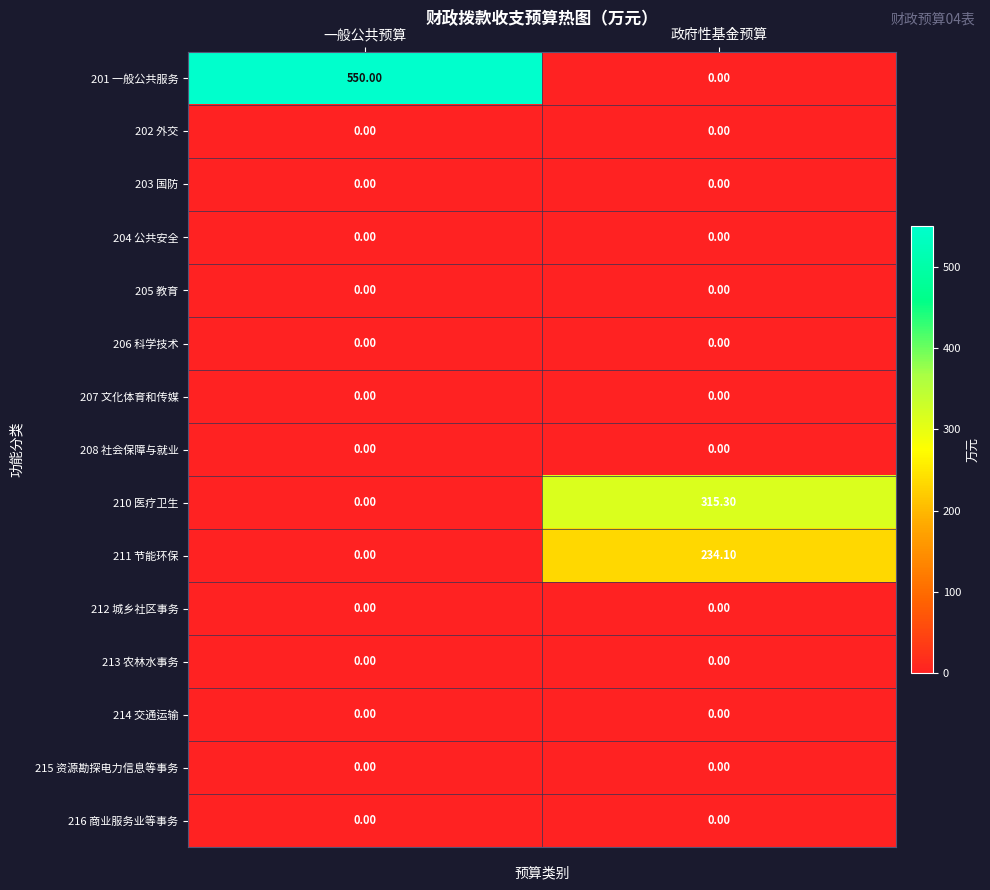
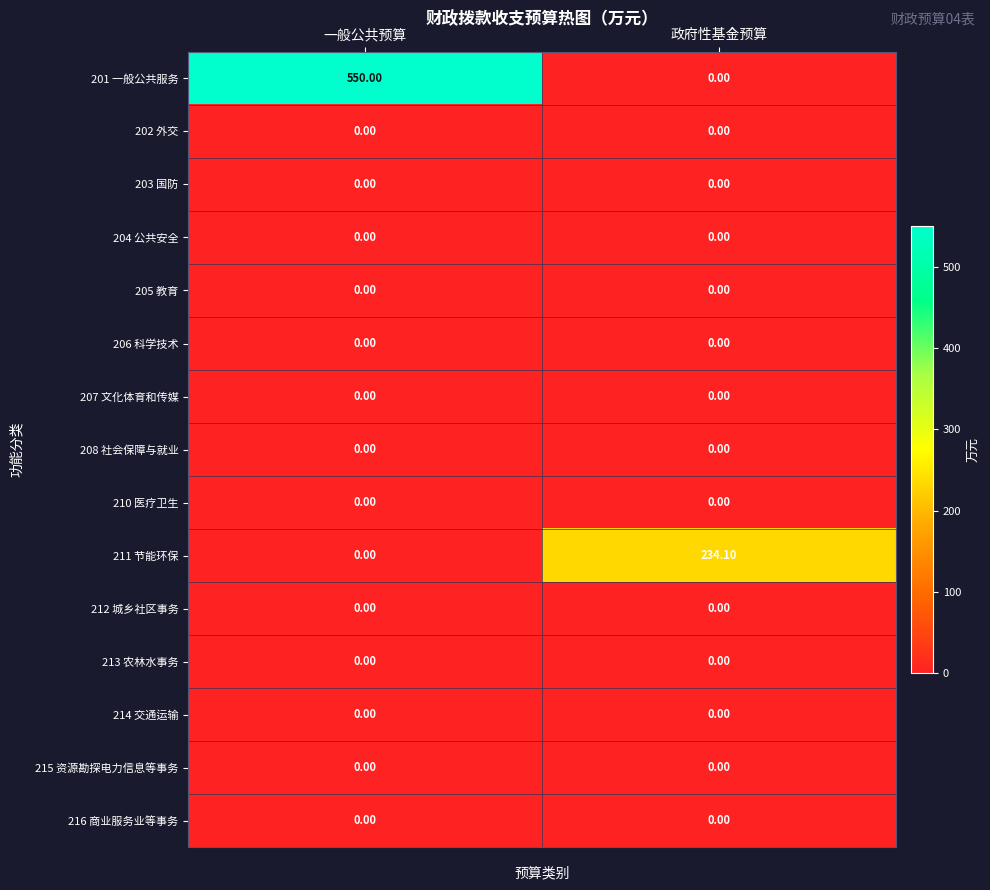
  {
    "201 一般公共服务": {
      "一般公共预算": 550.00,
      "政府性基金预算": 0.00
    },
    "202 外交": {
      "一般公共预算": 0.00,
      "政府性基金预算": 0.00
    },
    "203 国防": {
      "一般公共预算": 0.00,
      "政府性基金预算": 0.00
    },
    "204 公共安全": {
      "一般公共预算": 0.00,
      "政府性基金预算": 0.00
    },
    "205 教育": {
      "一般公共预算": 0.00,
      "政府性基金预算": 0.00
    },
    "206 科学技术": {
      "一般公共预算": 0.00,
      "政府性基金预算": 0.00
    },
    "207 文化体育和传媒": {
      "一般公共预算": 0.00,
      "政府性基金预算": 0.00
    },
    "208 社会保障与就业": {
      "一般公共预算": 0.00,
      "政府性基金预算": 0.00
    },
    "210 医疗卫生": {
      "一般公共预算": 0.00,
-     "政府性基金预算": 315.30
+     "政府性基金预算": 0.00
    },
    "211 节能环保": {
      "一般公共预算": 0.00,
      "政府性基金预算": 234.10
    },
    "212 城乡社区事务": {
      "一般公共预算": 0.00,
      "政府性基金预算": 0.00
    },
    "213 农林水事务": {
      "一般公共预算": 0.00,
      "政府性基金预算": 0.00
    },
    "214 交通运输": {
      "一般公共预算": 0.00,
      "政府性基金预算": 0.00
    },
    "215 资源勘探电力信息等事务": {
      "一般公共预算": 0.00,
      "政府性基金预算": 0.00
    },
    "216 商业服务业等事务": {
      "一般公共预算": 0.00,
      "政府性基金预算": 0.00
    }
  }
